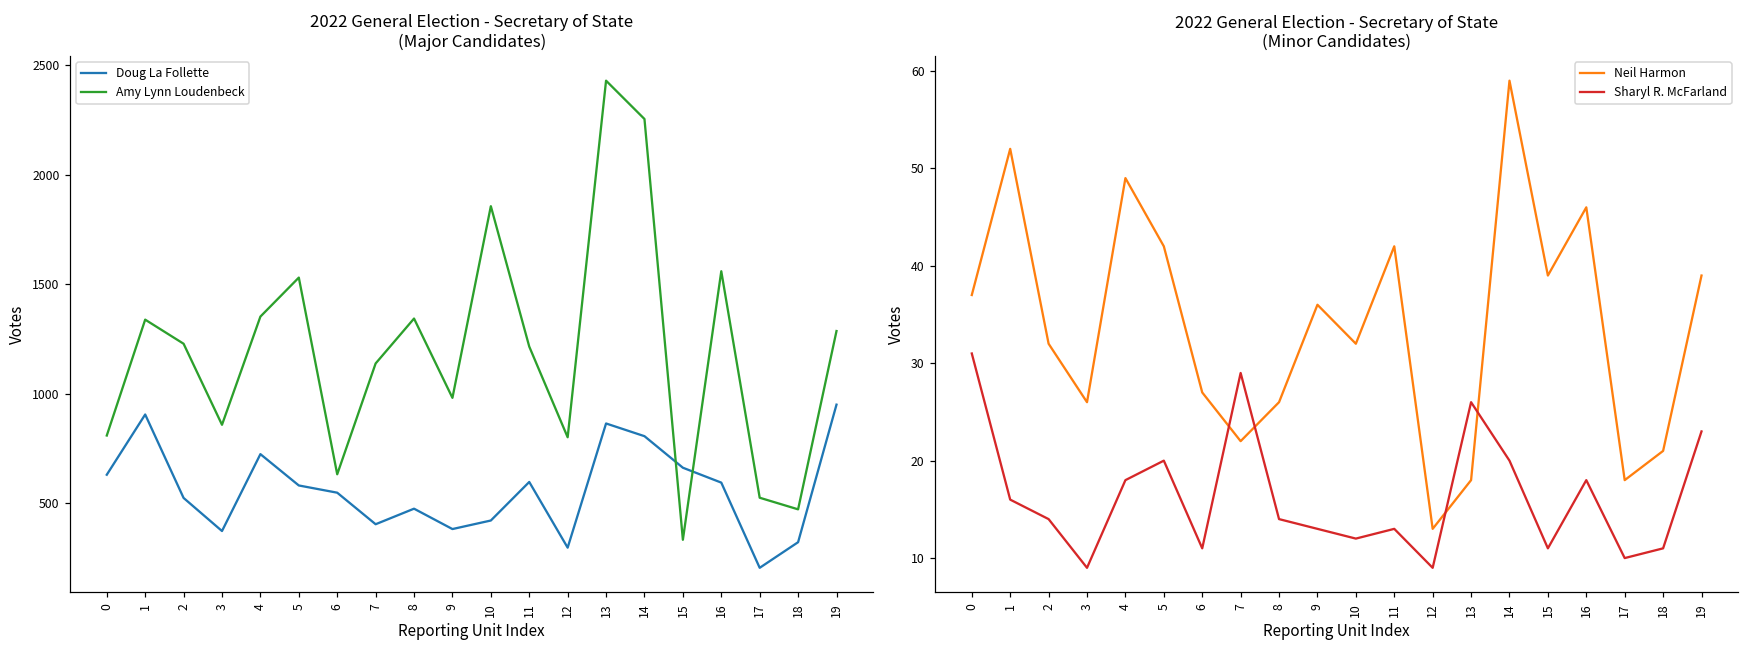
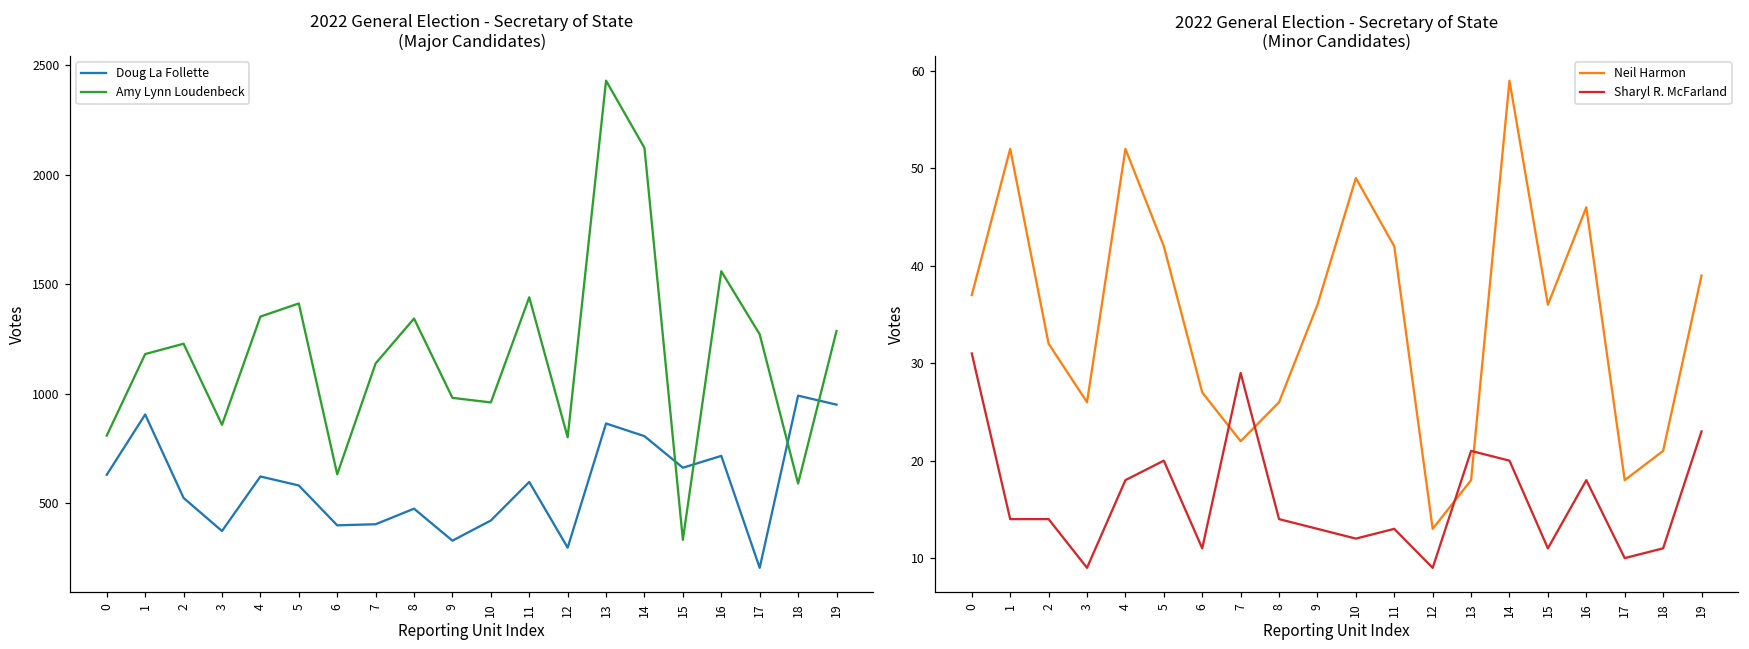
  {
    "2022 General Election - Secretary of State (Major Candidates)": {
      "Doug La Follette": {
        "0": 630,
        "1": 910,
        "2": 520,
        "3": 370,
-       "4": 720,
+       "4": 620,
        "5": 580,
-       "6": 550,
+       "6": 400,
        "7": 400,
        "8": 480,
-       "9": 380,
+       "9": 330,
        "10": 420,
        "11": 600,
        "12": 300,
        "13": 860,
        "14": 810,
        "15": 660,
-       "16": 590,
+       "16": 720,
        "17": 210,
-       "18": 320,
+       "18": 990,
        "19": 950
      },
      "Amy Lynn Loudenbeck": {
        "0": 810,
-       "1": 1340,
+       "1": 1180,
        "2": 1230,
        "3": 860,
        "4": 1350,
-       "5": 1530,
+       "5": 1410,
        "6": 630,
        "7": 1140,
        "8": 1340,
        "9": 980,
-       "10": 1860,
-       "11": 1220,
+       "10": 960,
+       "11": 1440,
        "12": 800,
        "13": 2430,
-       "14": 2250,
+       "14": 2120,
        "15": 330,
        "16": 1560,
-       "17": 530,
-       "18": 470,
+       "17": 1270,
+       "18": 590,
        "19": 1290
      }
    },
    "2022 General Election - Secretary of State (Minor Candidates)": {
      "Neil Harmon": {
        "0": 37,
        "1": 52,
        "2": 32,
        "3": 26,
-       "4": 49,
+       "4": 52,
        "5": 42,
        "6": 27,
        "7": 22,
        "8": 26,
        "9": 36,
-       "10": 32,
+       "10": 49,
        "11": 42,
        "12": 13,
        "13": 18,
        "14": 59,
-       "15": 39,
+       "15": 36,
        "16": 46,
        "17": 18,
        "18": 21,
        "19": 39
      },
      "Sharyl R. McFarland": {
        "0": 31,
-       "1": 16,
+       "1": 14,
        "2": 14,
        "3": 9,
        "4": 18,
        "5": 20,
        "6": 11,
        "7": 29,
        "8": 14,
        "9": 13,
        "10": 12,
        "11": 13,
        "12": 9,
-       "13": 26,
+       "13": 21,
        "14": 20,
        "15": 11,
        "16": 18,
        "17": 10,
        "18": 11,
        "19": 23
      }
    }
  }
